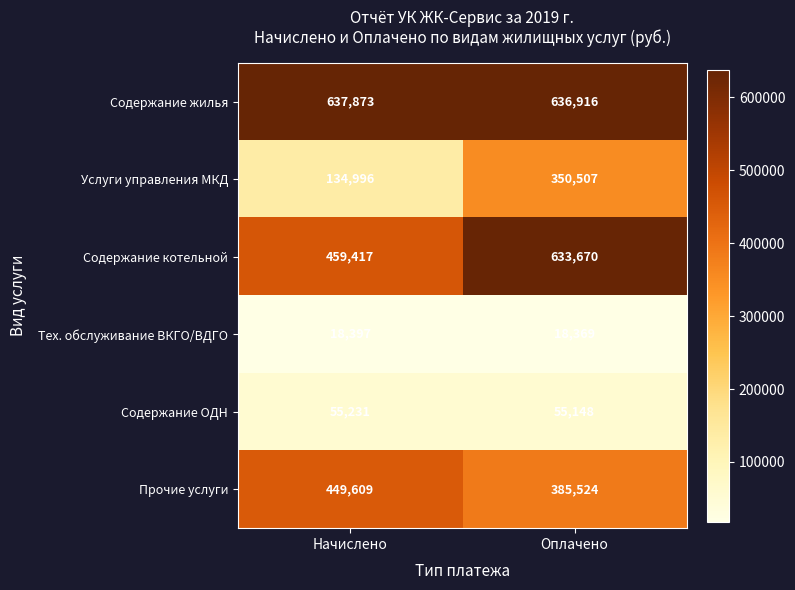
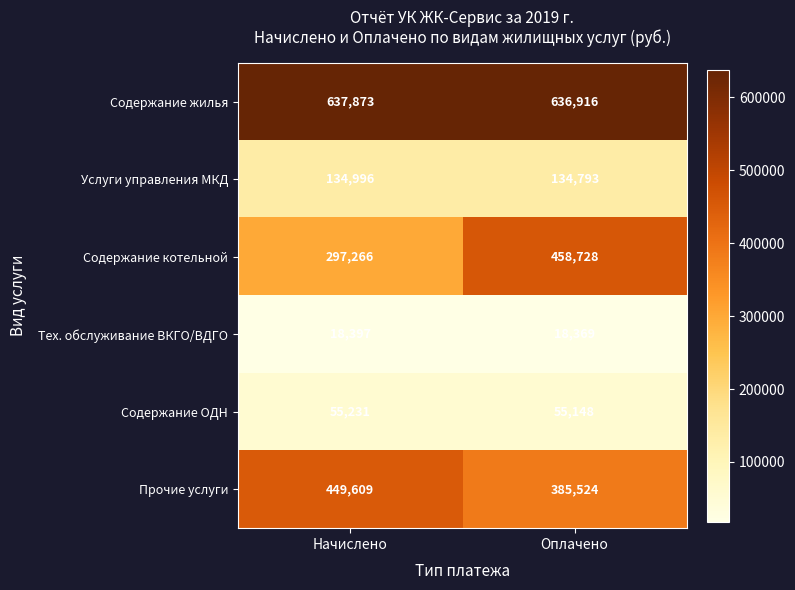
  {
    "Содержание жилья": {
      "Начислено": "637,873",
      "Оплачено": "636,916"
    },
    "Услуги управления МКД": {
      "Начислено": "134,996",
-     "Оплачено": "350,507"
+     "Оплачено": "134,793"
    },
    "Содержание котельной": {
-     "Начислено": "459,417",
-     "Оплачено": "633,670"
+     "Начислено": "297,266",
+     "Оплачено": "458,728"
    },
    "Прочие услуги": {
      "Начислено": "449,609",
      "Оплачено": "385,524"
    }
  }
